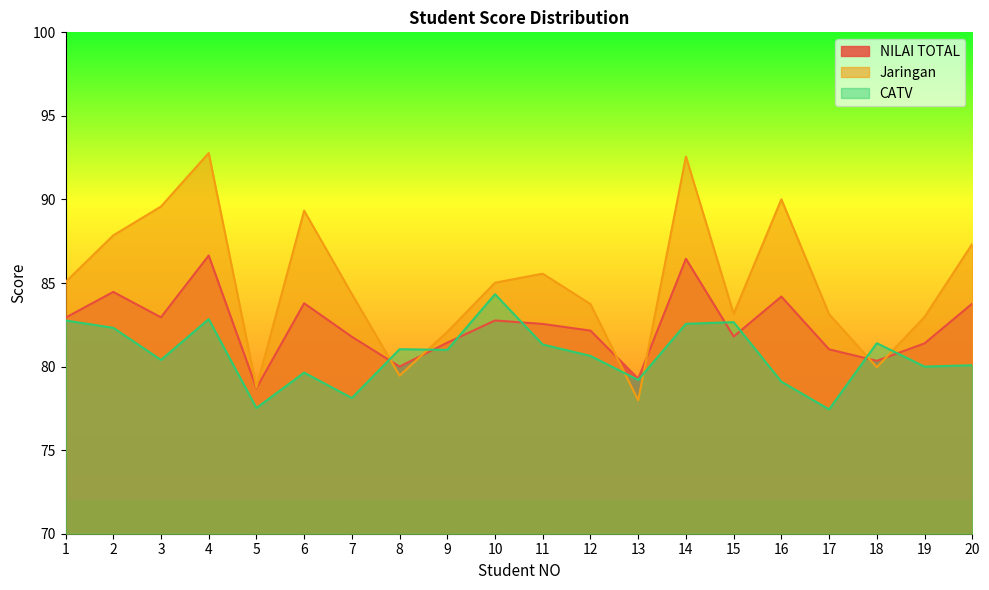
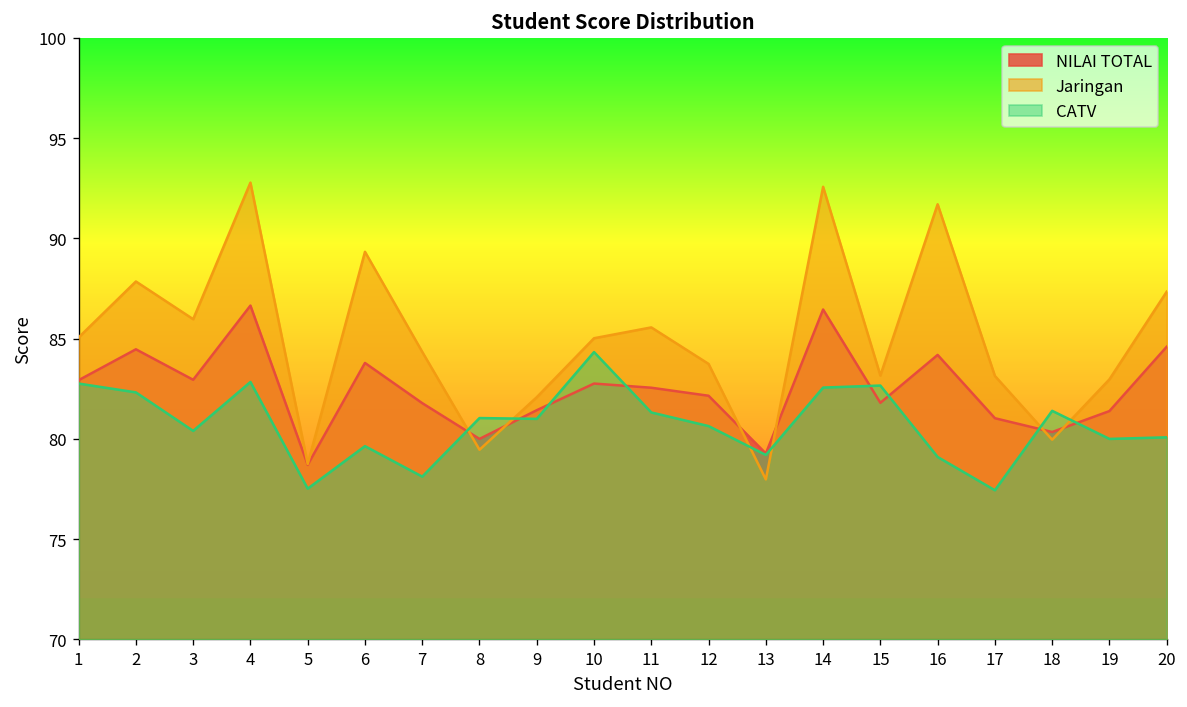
  {
    "NILAI TOTAL": {
      "1": 82.9,
      "2": 84.5,
      "3": 82.9,
      "4": 86.6,
      "6": 83.8,
      "7": 81.8,
      "8": 80.0,
      "9": 81.4,
      "10": 82.8,
      "11": 82.6,
      "12": 82.2,
      "14": 86.5,
      "15": 81.8,
      "16": 84.2,
      "17": 81.0,
      "18": 80.3,
      "19": 81.4,
-     "20": 83.8
+     "20": 84.6
    },
    "Jaringan": {
      "1": 85.1,
      "2": 87.9,
-     "3": 89.6,
+     "3": 86.0,
      "4": 92.8,
      "6": 89.3,
      "7": 84.3,
      "8": 79.5,
      "9": 82.1,
      "10": 85.0,
      "11": 85.6,
      "12": 83.7,
      "13": 78.0,
      "14": 92.6,
      "15": 83.2,
-     "16": 90.0,
+     "16": 91.7,
      "17": 83.1,
      "18": 80.0,
      "19": 83.0,
      "20": 87.3
    },
    "CATV": {
      "1": 82.8,
      "2": 82.3,
      "3": 80.4,
      "4": 82.8,
      "5": 77.5,
      "6": 79.6,
      "7": 78.1,
      "8": 81.0,
      "9": 81.0,
      "10": 84.3,
      "11": 81.3,
      "12": 80.6,
      "14": 82.6,
      "15": 82.7,
      "16": 79.1,
      "17": 77.4,
      "18": 81.4,
      "19": 80.0,
      "20": 80.1
    }
  }
